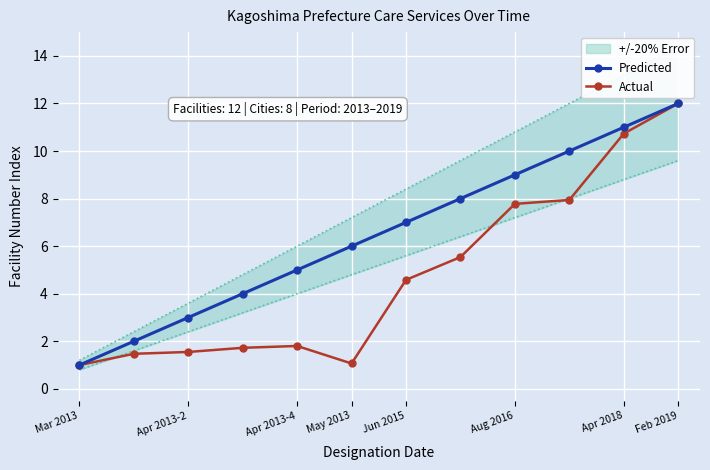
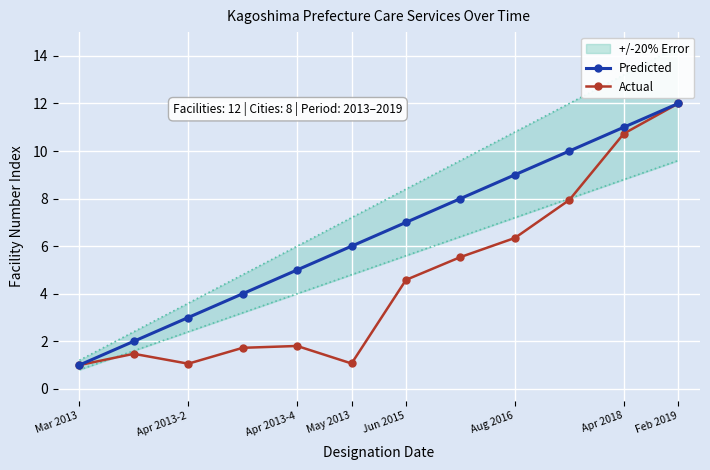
  {
    "Predicted": {
      "Apr 2013-2": 3.0,
      "Apr 2013-4": 5.0,
      "May 2013": 6.0,
      "Jun 2015": 7.0,
      "Aug 2016": 9.0,
      "Apr 2018": 11.0
    },
    "Actual": {
-     "Apr 2013-2": 1.6,
+     "Apr 2013-2": 1.1,
      "Apr 2013-4": 1.8,
      "May 2013": 1.1,
      "Jun 2015": 4.6,
-     "Aug 2016": 7.8,
+     "Aug 2016": 6.3,
      "Apr 2018": 10.7
    }
  }
